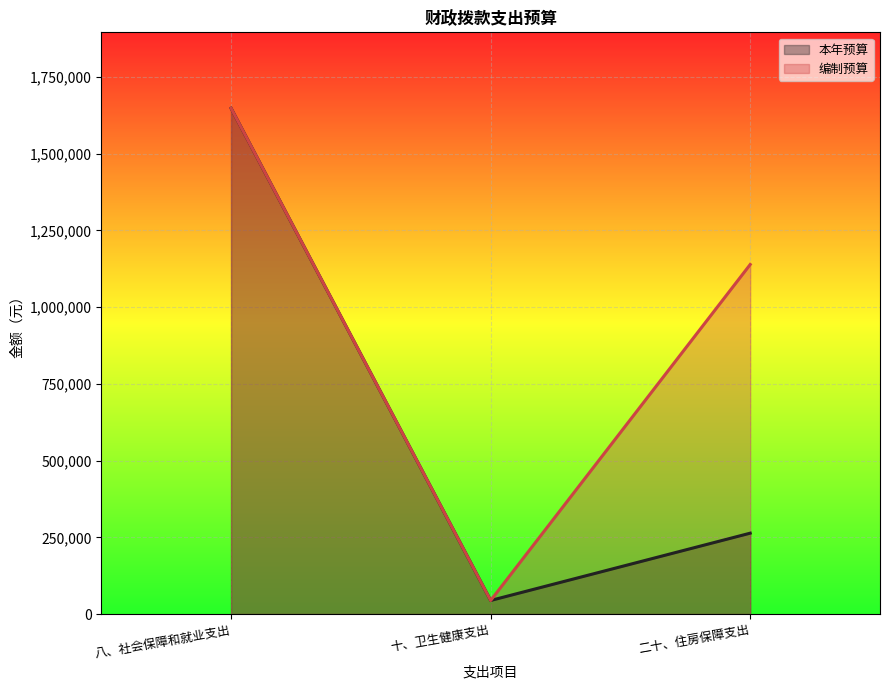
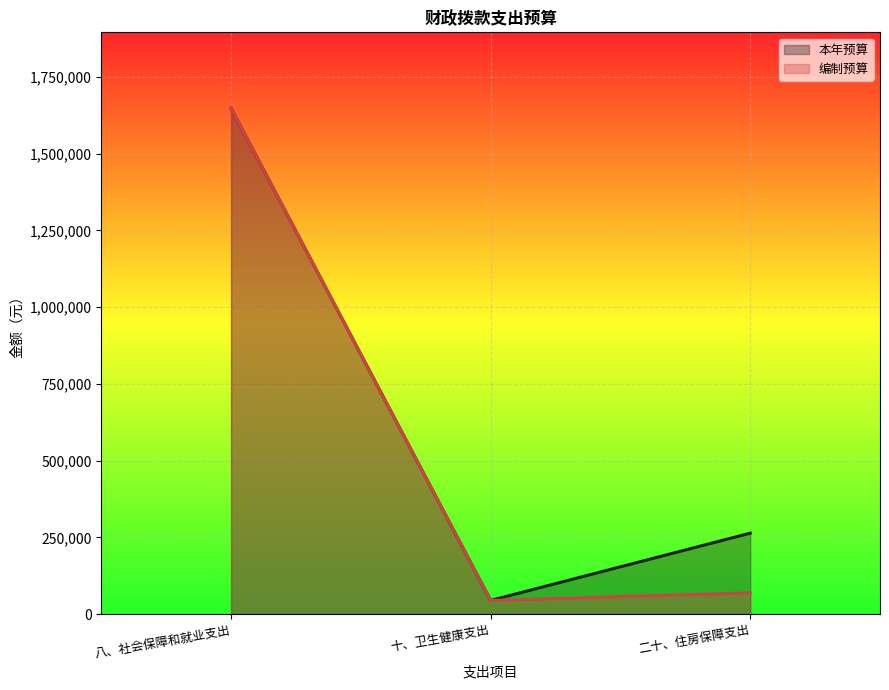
  {
    "本年预算": {
      "二十、住房保障支出": "260,000"
    },
    "编制预算": {
-     "二十、住房保障支出": "1,140,000"
+     "二十、住房保障支出": "70,000"
    }
  }
